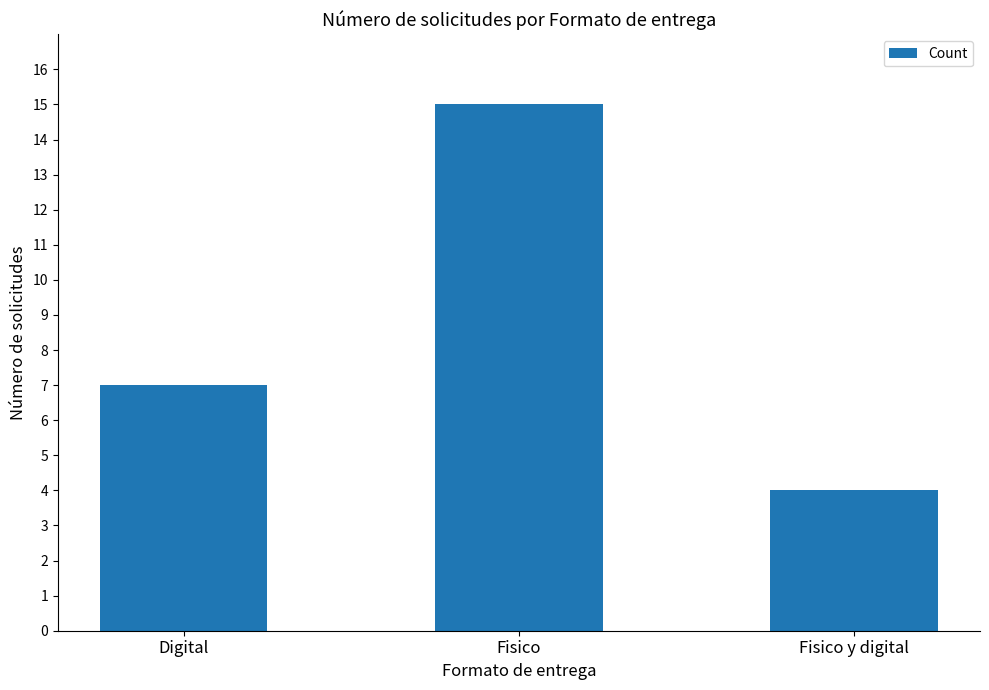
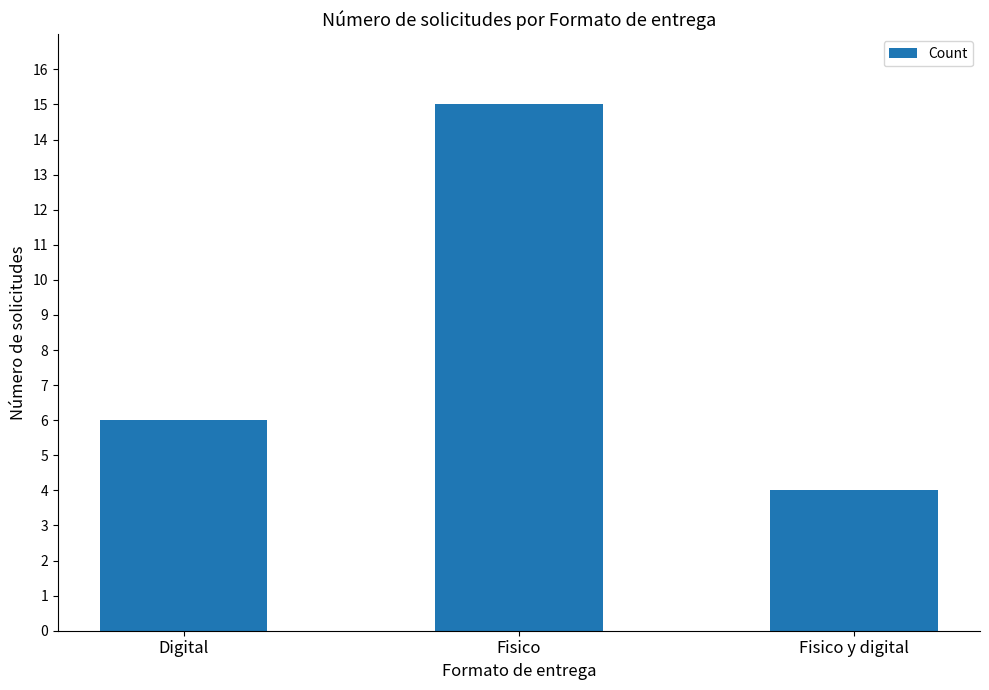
  {
-   "Digital": 7,
+   "Digital": 6,
    "Fisico": 15,
    "Fisico y digital": 4
  }
